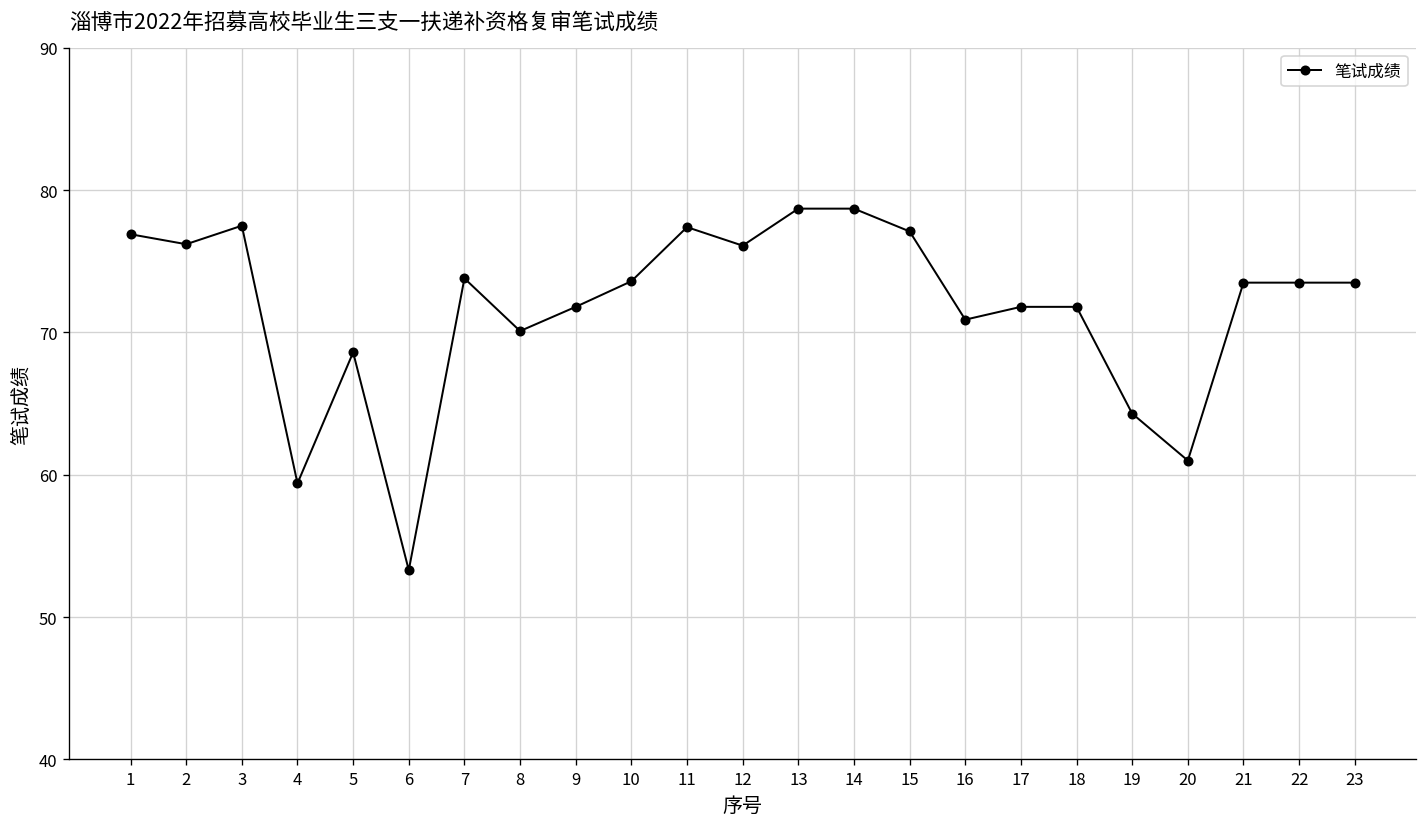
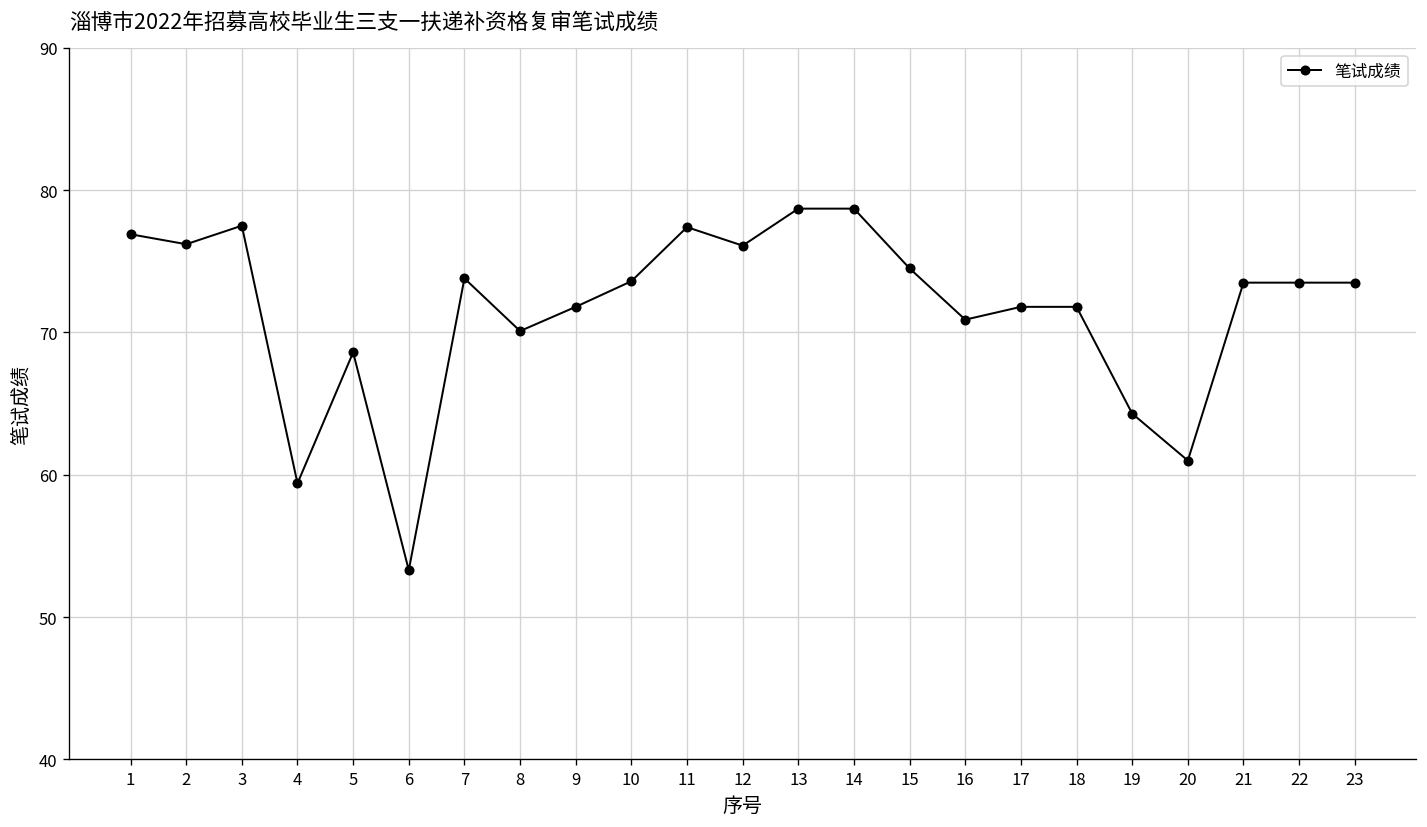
  {
    "1": 76.9,
    "2": 76.2,
    "3": 77.5,
    "4": 59.4,
    "5": 68.6,
    "6": 53.3,
    "7": 73.8,
    "8": 70.1,
    "9": 71.8,
    "10": 73.6,
    "11": 77.4,
    "12": 76.1,
    "13": 78.7,
    "14": 78.7,
-   "15": 77.1,
+   "15": 74.5,
    "16": 70.9,
    "17": 71.8,
    "18": 71.8,
    "19": 64.3,
    "20": 61.0,
    "21": 73.5,
    "22": 73.5,
    "23": 73.5
  }
